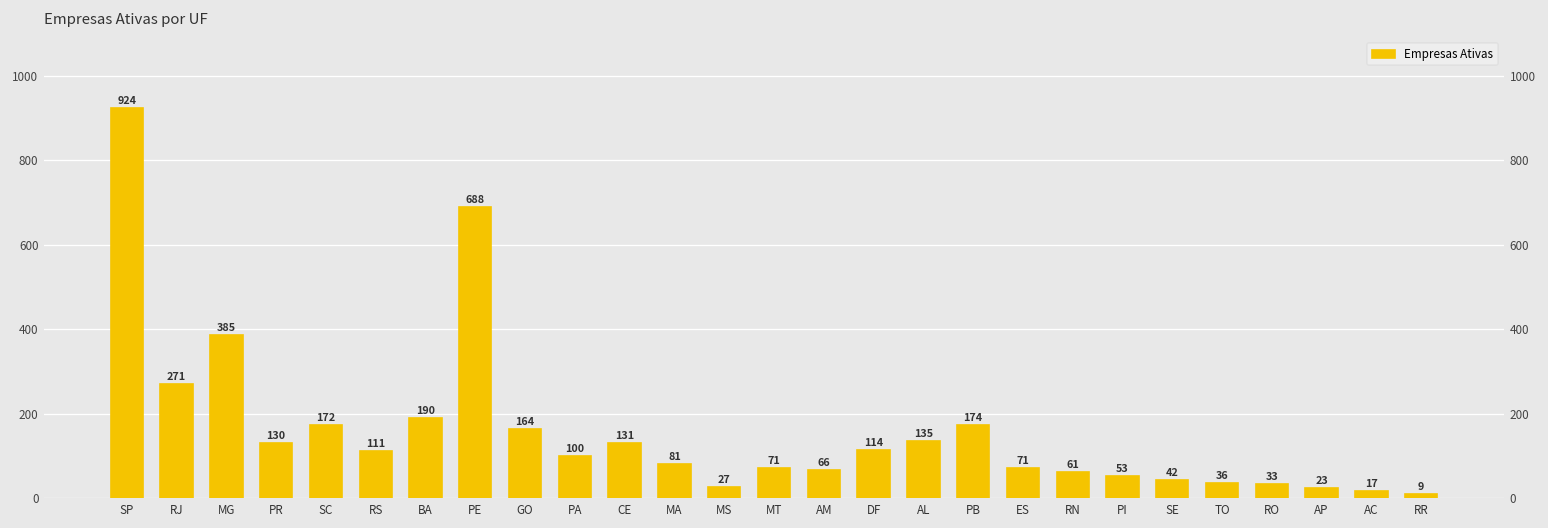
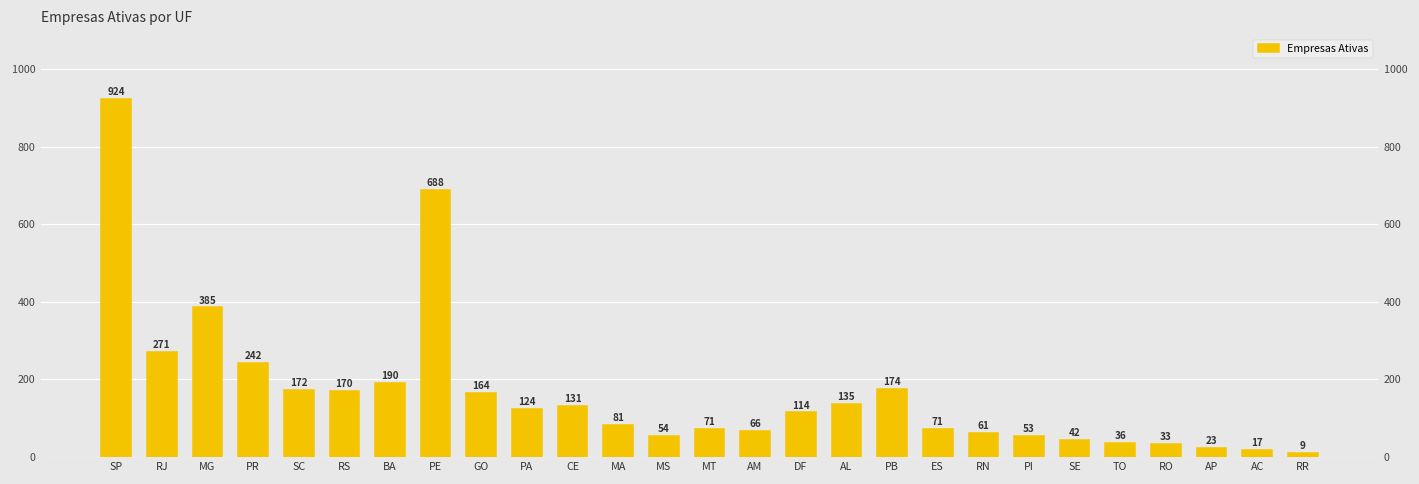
  {
    "SP": 924,
    "RJ": 271,
    "MG": 385,
-   "PR": 130,
+   "PR": 242,
    "SC": 172,
-   "RS": 111,
+   "RS": 170,
    "BA": 190,
    "PE": 688,
    "GO": 164,
-   "PA": 100,
+   "PA": 124,
    "CE": 131,
    "MA": 81,
-   "MS": 27,
+   "MS": 54,
    "MT": 71,
    "AM": 66,
    "DF": 114,
    "AL": 135,
    "PB": 174,
    "ES": 71,
    "RN": 61,
    "PI": 53,
    "SE": 42,
    "TO": 36,
    "RO": 33,
    "AP": 23,
    "AC": 17,
    "RR": 9
  }
